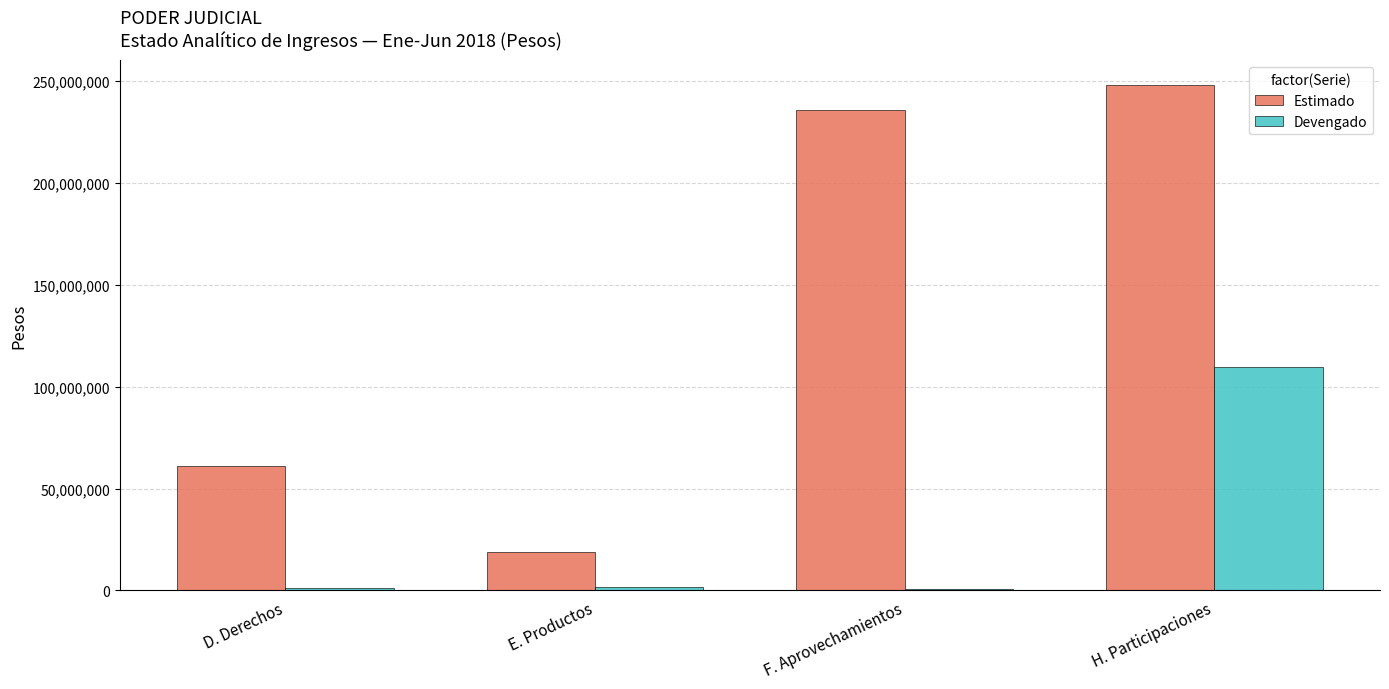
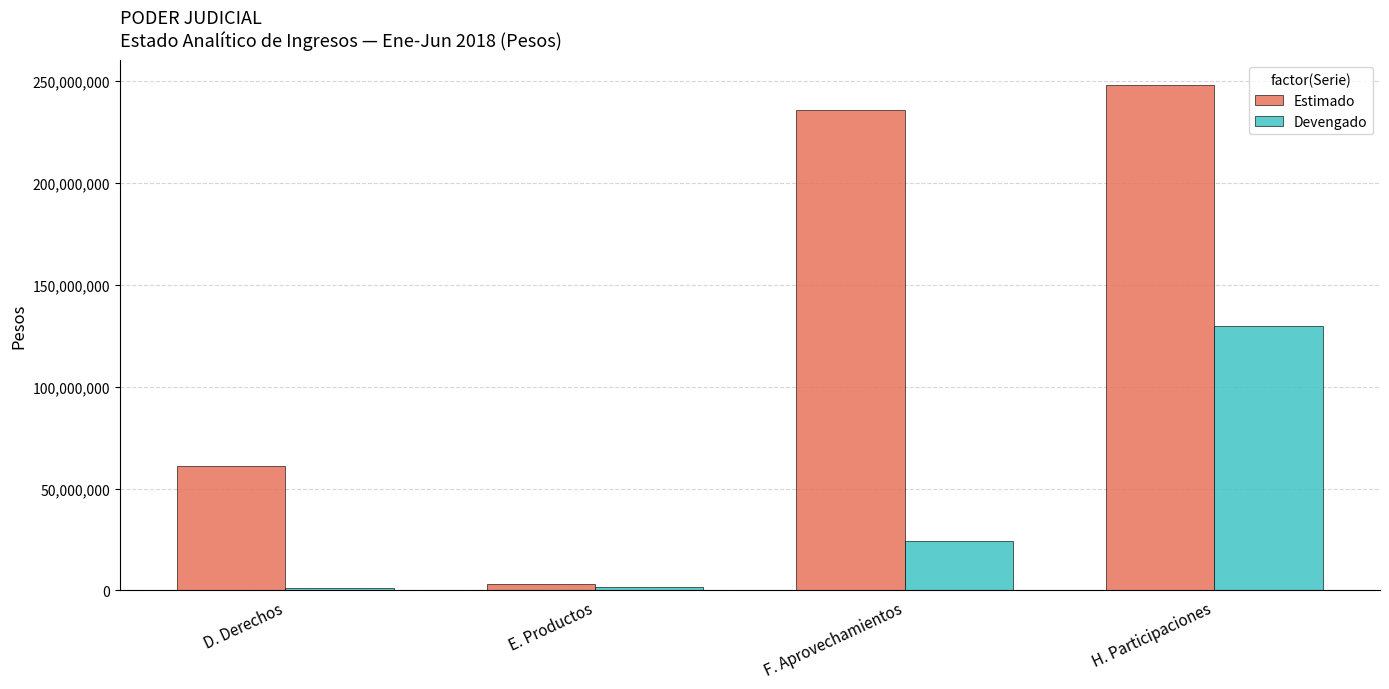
  {
    "Estimado": {
      "D. Derechos": "61,000,000",
-     "E. Productos": "19,000,000",
+     "E. Productos": "3,000,000",
      "F. Aprovechamientos": "236,000,000",
      "H. Participaciones": "248,000,000"
    },
    "Devengado": {
      "D. Derechos": "1,000,000",
      "E. Productos": "2,000,000",
-     "F. Aprovechamientos": "1,000,000",
-     "H. Participaciones": "110,000,000"
+     "F. Aprovechamientos": "24,000,000",
+     "H. Participaciones": "130,000,000"
    }
  }
